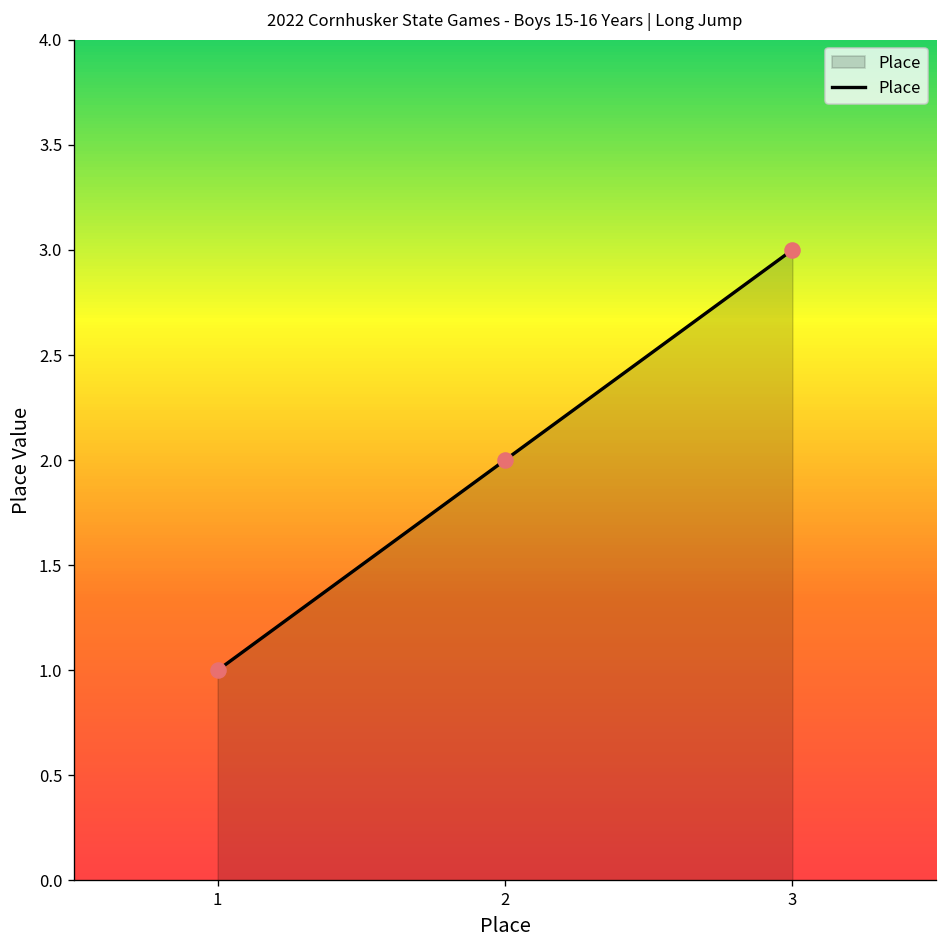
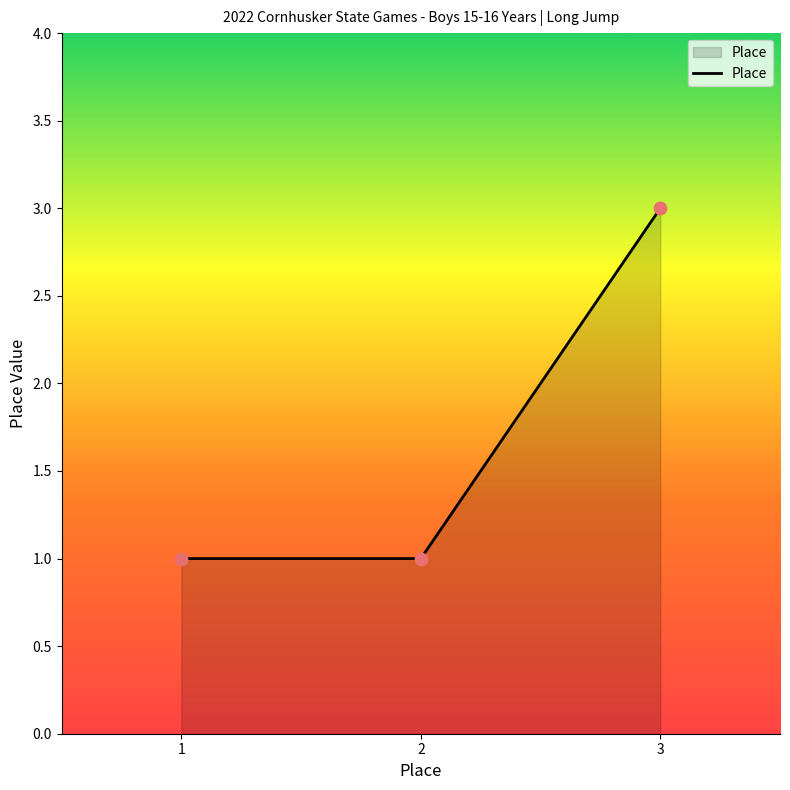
  {
    "1": 1,
-   "2": 2,
+   "2": 1,
    "3": 3
  }
